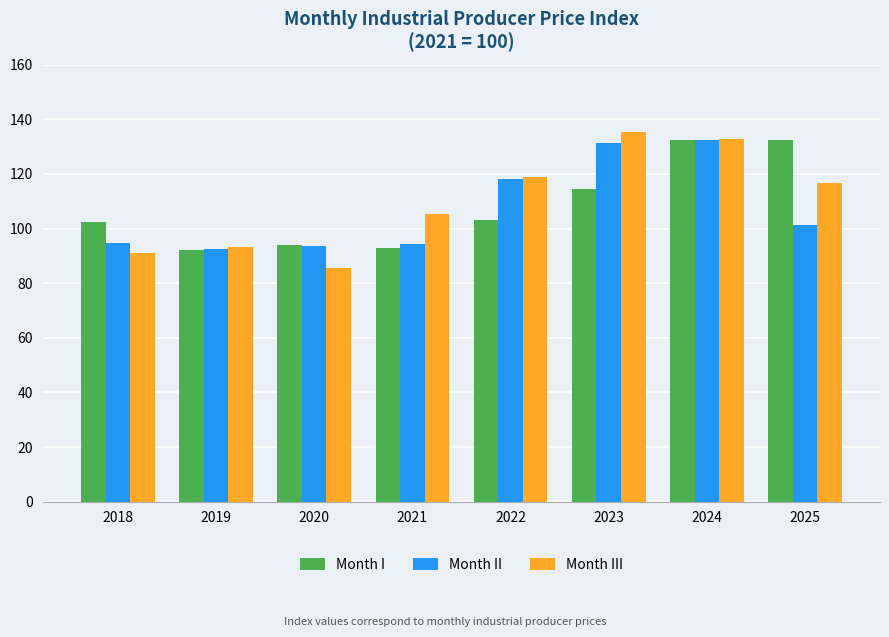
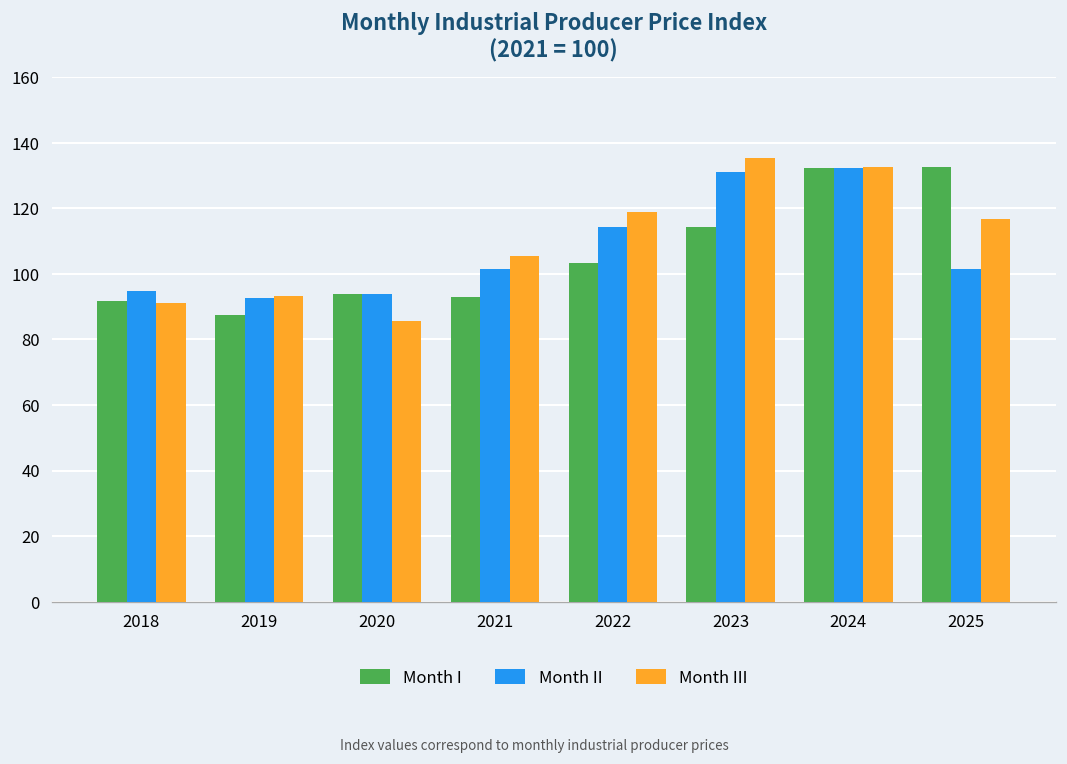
  {
    "Month I": {
-     "2018": 102,
-     "2019": 92,
+     "2018": 92,
+     "2019": 88,
      "2020": 94,
      "2021": 93,
      "2022": 103,
      "2023": 114,
      "2024": 132,
      "2025": 133
    },
    "Month II": {
      "2018": 95,
      "2019": 93,
      "2020": 94,
-     "2021": 94,
-     "2022": 118,
+     "2021": 102,
+     "2022": 114,
      "2023": 131,
      "2024": 132,
      "2025": 101
    },
    "Month III": {
      "2018": 91,
      "2019": 93,
      "2020": 86,
      "2021": 106,
      "2022": 119,
      "2023": 135,
      "2024": 133,
      "2025": 117
    }
  }
